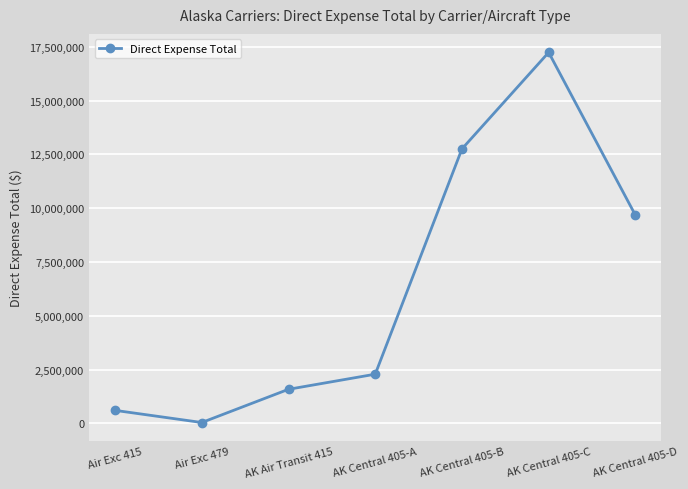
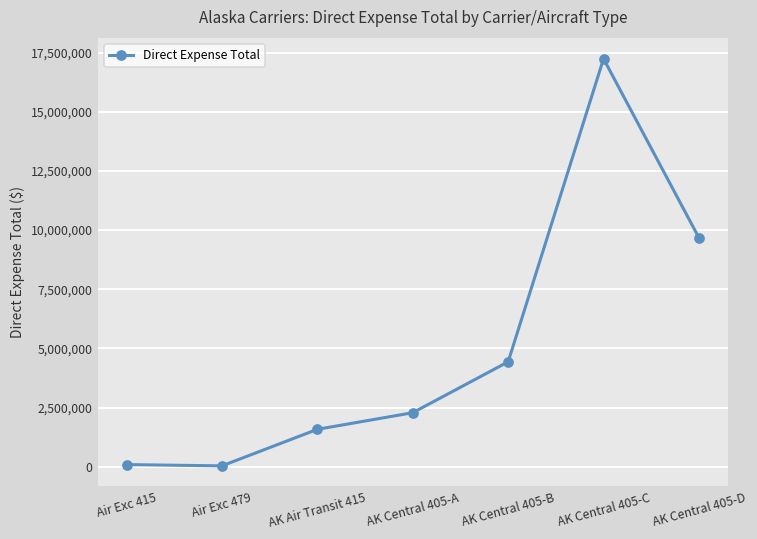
  {
-   "Air Exc 415": "600,000",
+   "Air Exc 415": "100,000",
    "Air Exc 479": "0",
    "AK Air Transit 415": "1,600,000",
    "AK Central 405-A": "2,300,000",
-   "AK Central 405-B": "12,800,000",
+   "AK Central 405-B": "4,400,000",
    "AK Central 405-C": "17,200,000",
    "AK Central 405-D": "9,700,000"
  }
